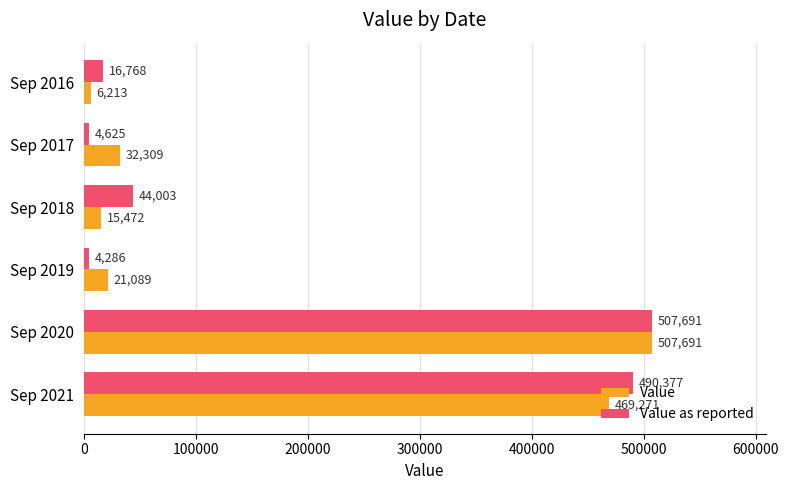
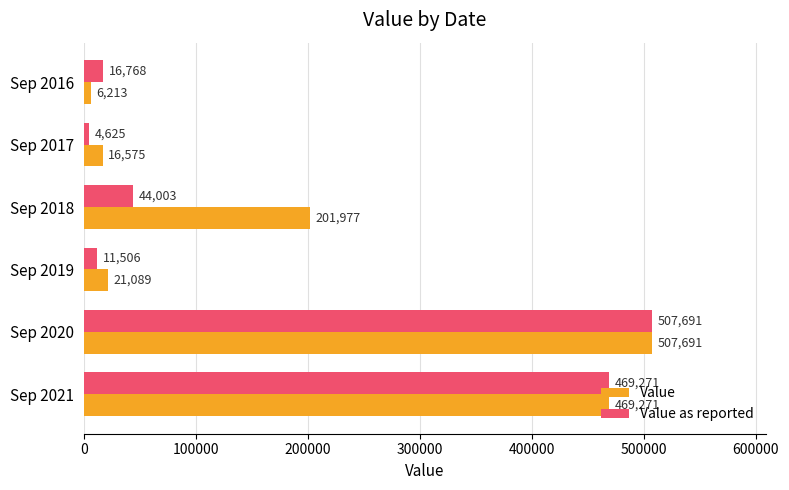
  {
    "Value": {
      "Sep 2016": "6,213",
-     "Sep 2017": "32,309",
-     "Sep 2018": "15,472",
+     "Sep 2017": "16,575",
+     "Sep 2018": "201,977",
      "Sep 2019": "21,089",
      "Sep 2020": "507,691",
      "Sep 2021": "469,271"
    },
    "Value as reported": {
      "Sep 2016": "16,768",
      "Sep 2017": "4,625",
      "Sep 2018": "44,003",
-     "Sep 2019": "4,286",
+     "Sep 2019": "11,506",
      "Sep 2020": "507,691",
-     "Sep 2021": "490,377"
+     "Sep 2021": "469,271"
    }
  }
